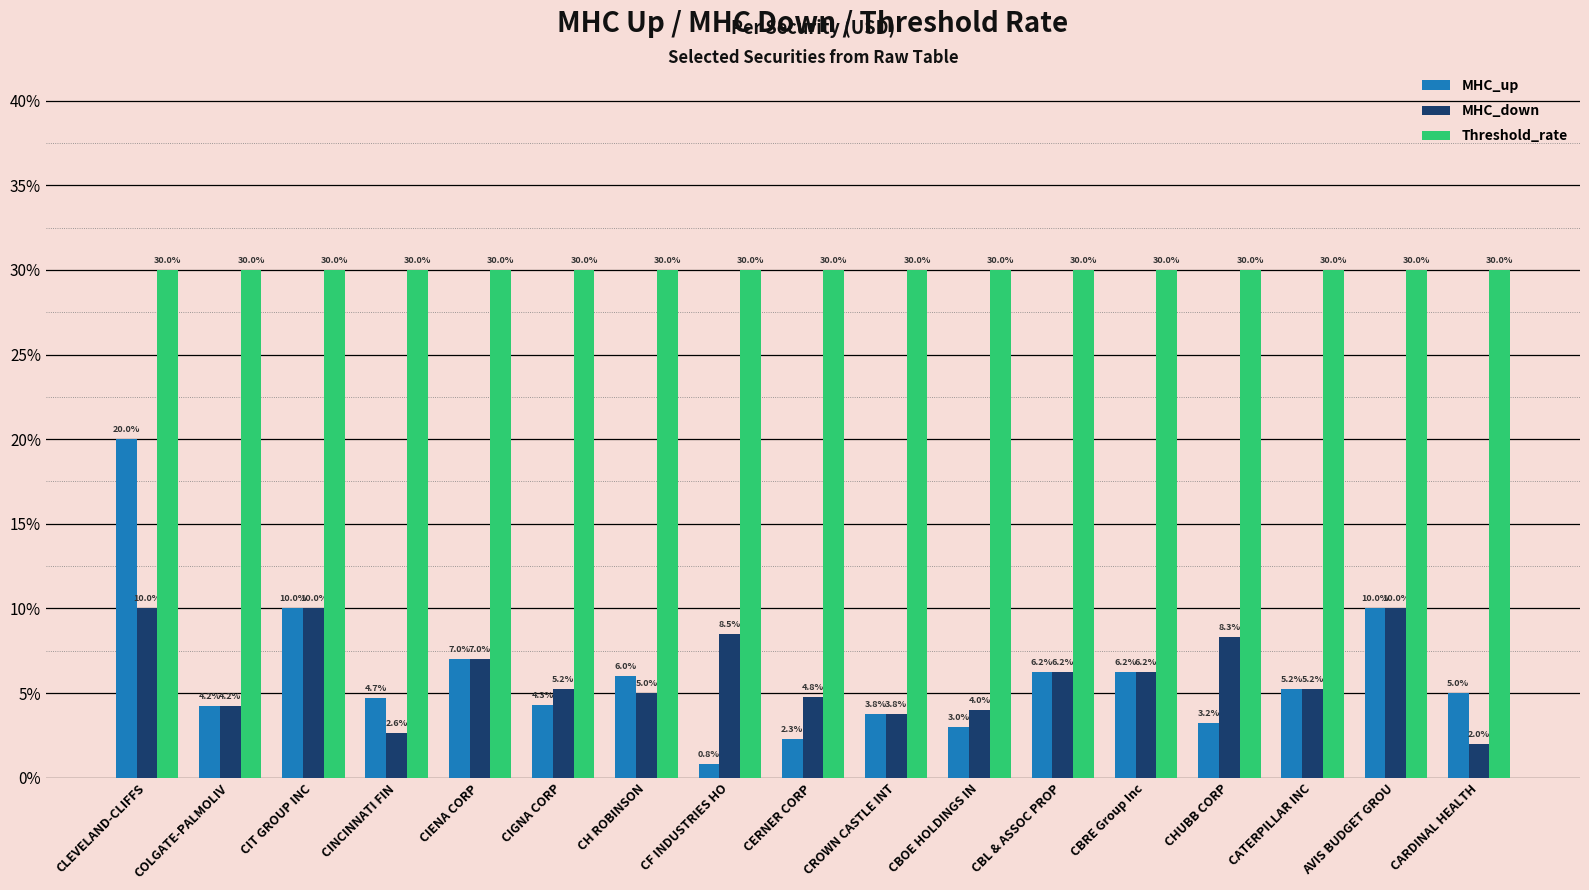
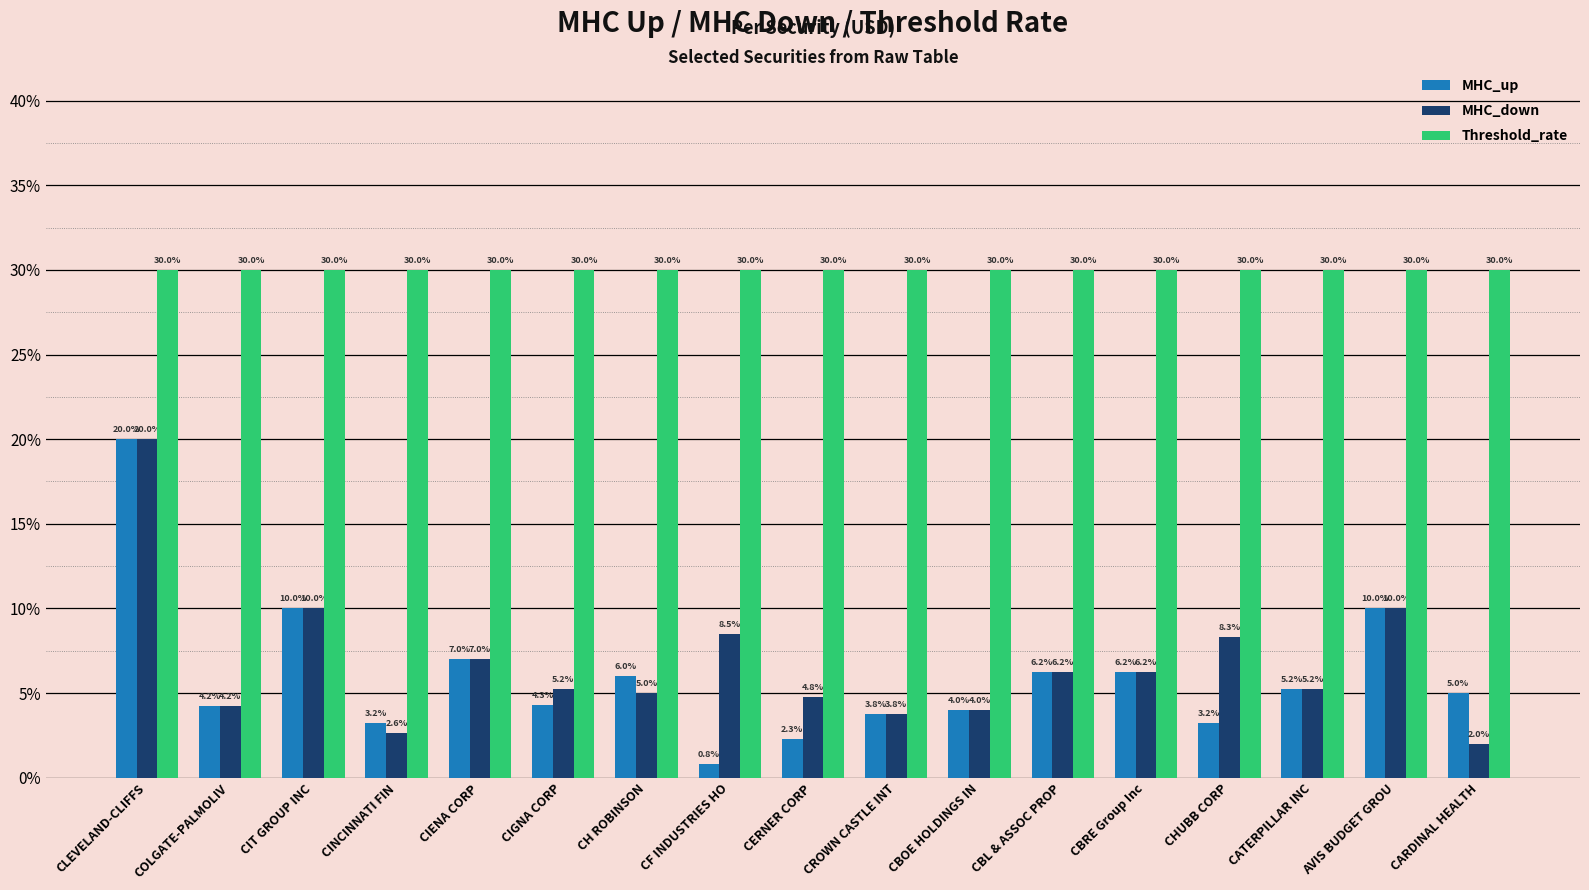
  {
    "MHC_up": {
      "COLGATE-PALMOLIV": "4.2%",
-     "CINCINNATI FIN": "4.7%",
+     "CINCINNATI FIN": "3.2%",
      "CIENA CORP": "7.0%",
      "CIGNA CORP": "4.3%",
      "CH ROBINSON": "6.0%",
      "CF INDUSTRIES HO": "0.8%",
      "CERNER CORP": "2.3%",
      "CROWN CASTLE INT": "3.8%",
-     "CBOE HOLDINGS IN": "3.0%",
+     "CBOE HOLDINGS IN": "4.0%",
      "CBL & ASSOC PROP": "6.2%",
      "CBRE Group Inc": "6.2%",
      "CHUBB CORP": "3.2%",
      "CATERPILLAR INC": "5.2%",
      "CARDINAL HEALTH": "5.0%"
    },
    "MHC_down": {
-     "CLEVELAND-CLIFFS": "10.0%",
+     "CLEVELAND-CLIFFS": "20.0%",
      "COLGATE-PALMOLIV": "4.2%",
      "CINCINNATI FIN": "2.6%",
      "CIENA CORP": "7.0%",
      "CIGNA CORP": "5.2%",
      "CH ROBINSON": "5.0%",
      "CF INDUSTRIES HO": "8.5%",
      "CERNER CORP": "4.8%",
      "CROWN CASTLE INT": "3.8%",
      "CBOE HOLDINGS IN": "4.0%",
      "CBL & ASSOC PROP": "6.2%",
      "CBRE Group Inc": "6.2%",
      "CHUBB CORP": "8.3%",
      "CATERPILLAR INC": "5.2%",
      "CARDINAL HEALTH": "2.0%"
    },
    "Threshold_rate": {
      "CLEVELAND-CLIFFS": "30.0%",
      "COLGATE-PALMOLIV": "30.0%",
      "CIT GROUP INC": "30.0%",
      "CINCINNATI FIN": "30.0%",
      "CIENA CORP": "30.0%",
      "CIGNA CORP": "30.0%",
      "CH ROBINSON": "30.0%",
      "CF INDUSTRIES HO": "30.0%",
      "CERNER CORP": "30.0%",
      "CROWN CASTLE INT": "30.0%",
      "CBOE HOLDINGS IN": "30.0%",
      "CBL & ASSOC PROP": "30.0%",
      "CBRE Group Inc": "30.0%",
      "CHUBB CORP": "30.0%",
      "CATERPILLAR INC": "30.0%",
      "AVIS BUDGET GROU": "30.0%",
      "CARDINAL HEALTH": "30.0%"
    }
  }
